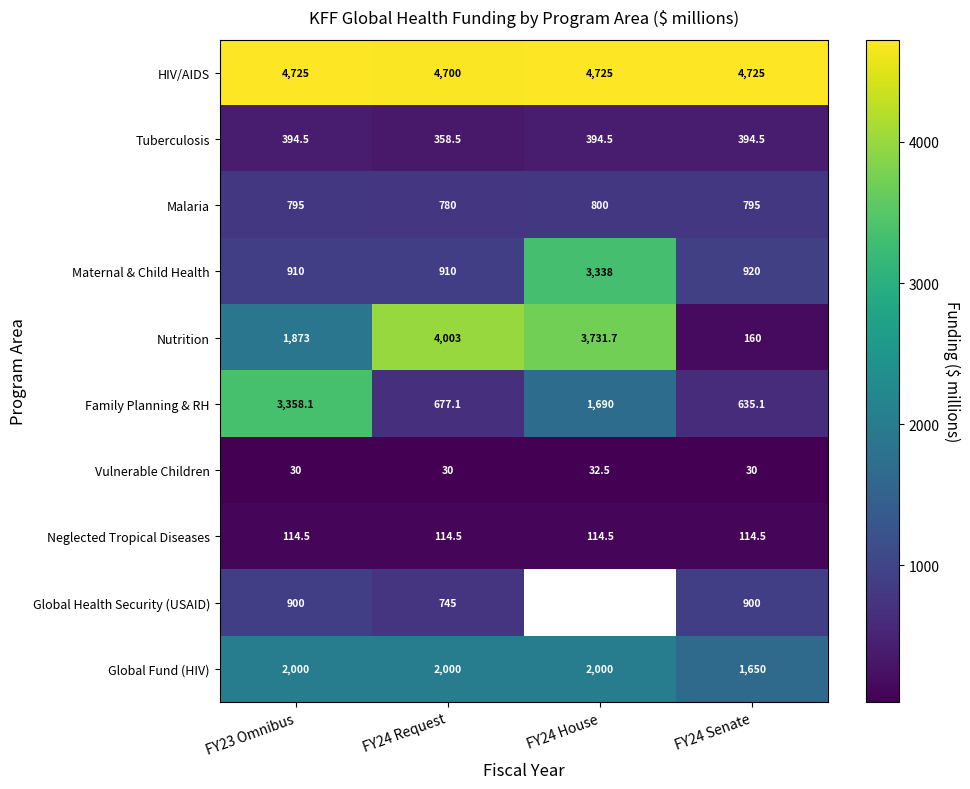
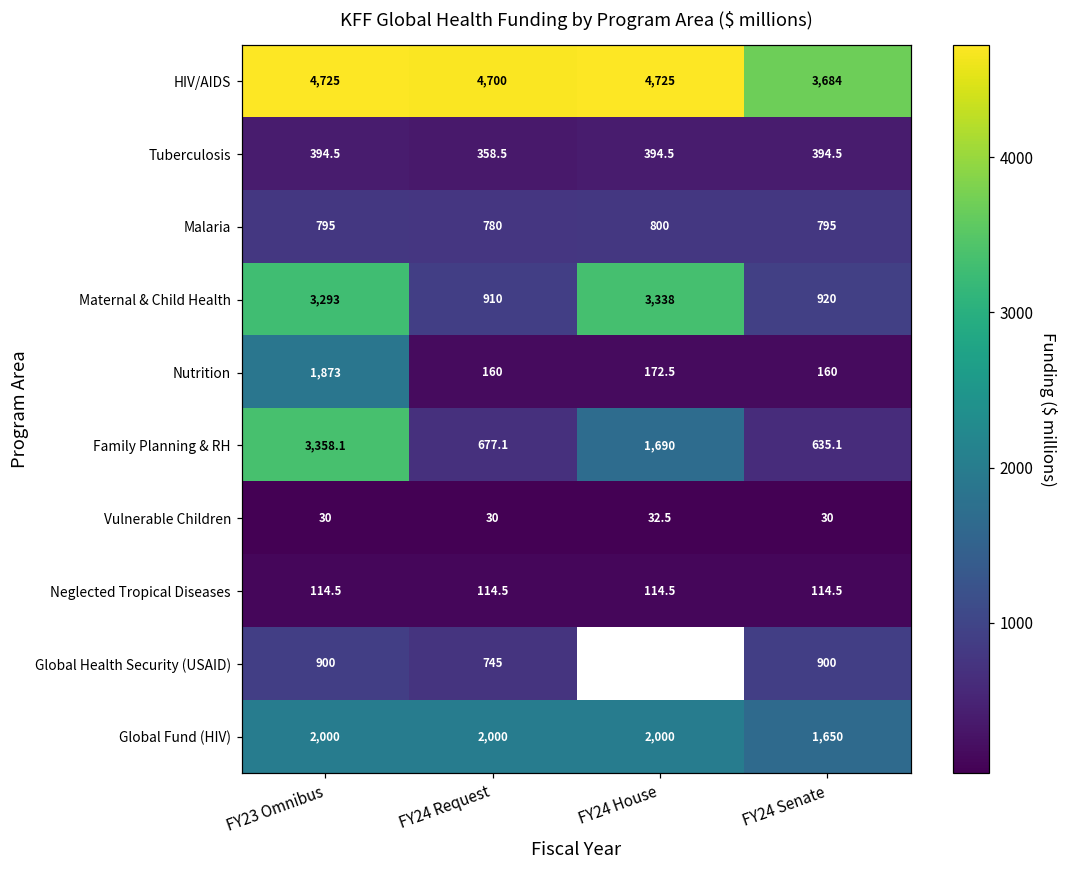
  {
    "HIV/AIDS": {
      "FY23 Omnibus": "4,725",
      "FY24 Request": "4,700",
      "FY24 House": "4,725",
-     "FY24 Senate": "4,725"
+     "FY24 Senate": "3,684"
    },
    "Tuberculosis": {
      "FY23 Omnibus": "394.5",
      "FY24 Request": "358.5",
      "FY24 House": "394.5",
      "FY24 Senate": "394.5"
    },
    "Malaria": {
      "FY23 Omnibus": "795",
      "FY24 Request": "780",
      "FY24 House": "800",
      "FY24 Senate": "795"
    },
    "Maternal & Child Health": {
-     "FY23 Omnibus": "910",
+     "FY23 Omnibus": "3,293",
      "FY24 Request": "910",
      "FY24 House": "3,338",
      "FY24 Senate": "920"
    },
    "Nutrition": {
      "FY23 Omnibus": "1,873",
-     "FY24 Request": "4,003",
-     "FY24 House": "3,731.7",
+     "FY24 Request": "160",
+     "FY24 House": "172.5",
      "FY24 Senate": "160"
    },
    "Family Planning & RH": {
      "FY23 Omnibus": "3,358.1",
      "FY24 Request": "677.1",
      "FY24 House": "1,690",
      "FY24 Senate": "635.1"
    },
    "Vulnerable Children": {
      "FY23 Omnibus": "30",
      "FY24 Request": "30",
      "FY24 House": "32.5",
      "FY24 Senate": "30"
    },
    "Neglected Tropical Diseases": {
      "FY23 Omnibus": "114.5",
      "FY24 Request": "114.5",
      "FY24 House": "114.5",
      "FY24 Senate": "114.5"
    },
    "Global Health Security (USAID)": {
      "FY23 Omnibus": "900",
      "FY24 Request": "745",
      "FY24 Senate": "900"
    },
    "Global Fund (HIV)": {
      "FY23 Omnibus": "2,000",
      "FY24 Request": "2,000",
      "FY24 House": "2,000",
      "FY24 Senate": "1,650"
    }
  }
